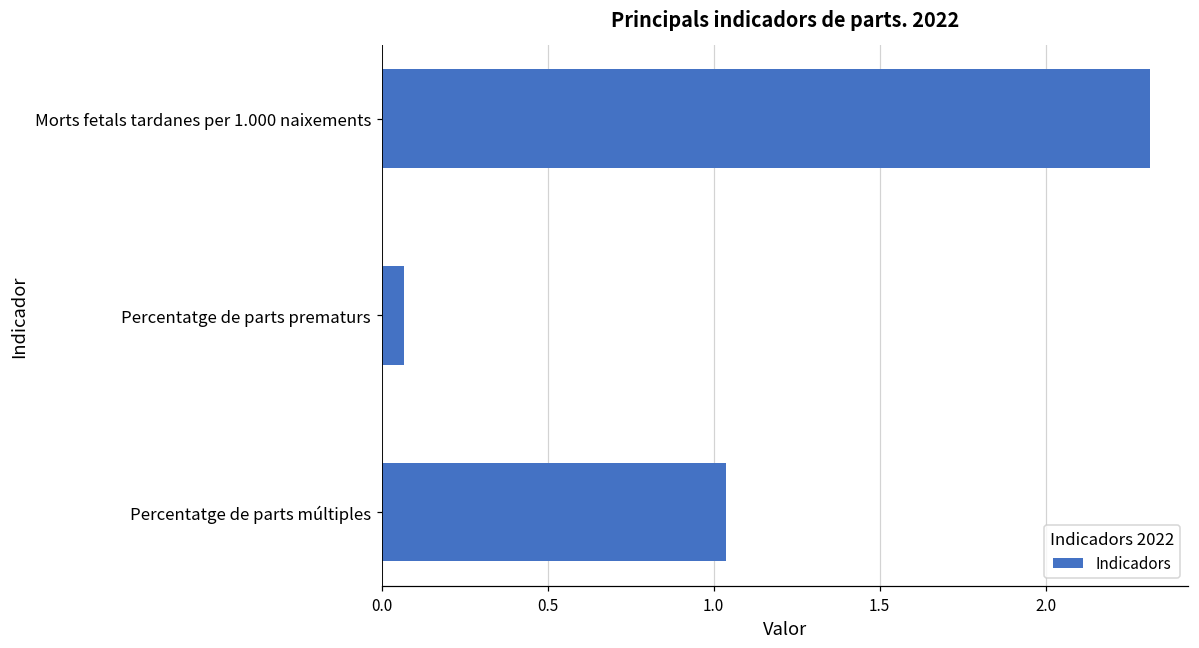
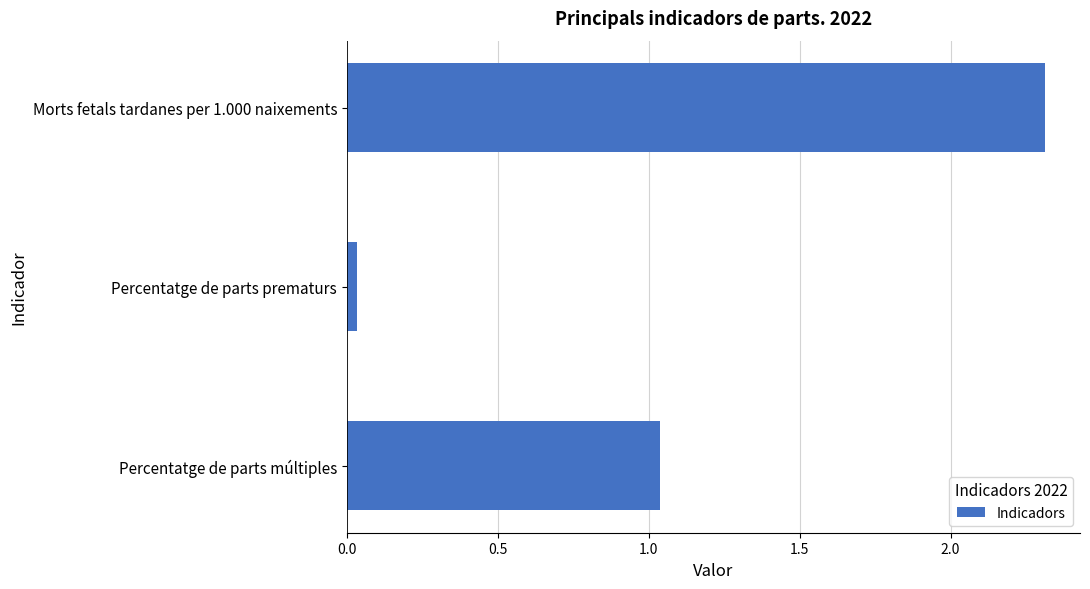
  {
    "Morts fetals tardanes per 1.000 naixements": 2.31,
-   "Percentatge de parts prematurs": 0.07,
+   "Percentatge de parts prematurs": 0.03,
    "Percentatge de parts múltiples": 1.04
  }
